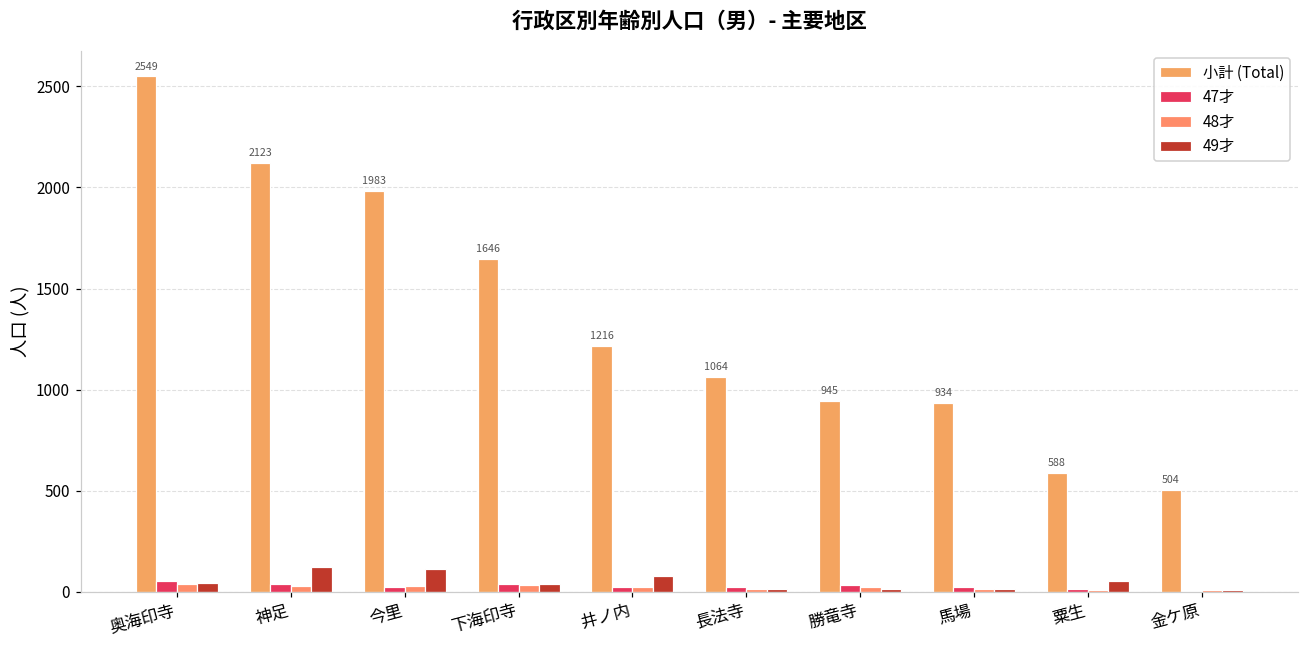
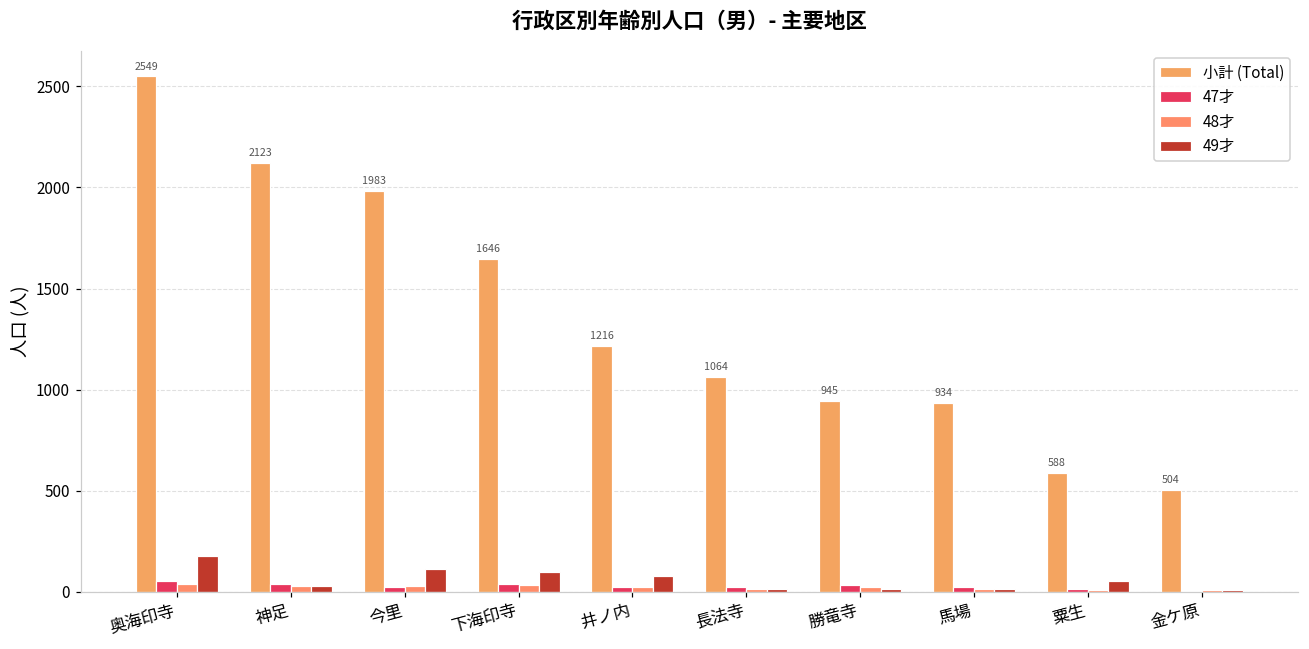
  {
    "47才": {
      "奥海印寺": 60,
      "神足": 40,
      "今里": 20,
      "下海印寺": 40,
      "井ノ内": 20,
      "長法寺": 20,
      "勝竜寺": 30,
      "馬場": 20
    },
    "49才": {
-     "奥海印寺": 40,
-     "神足": 120,
+     "奥海印寺": 180,
+     "神足": 30,
      "今里": 110,
-     "下海印寺": 40,
+     "下海印寺": 100,
      "井ノ内": 80,
      "長法寺": 20,
      "勝竜寺": 20,
      "馬場": 10,
      "粟生": 50
    }
  }
